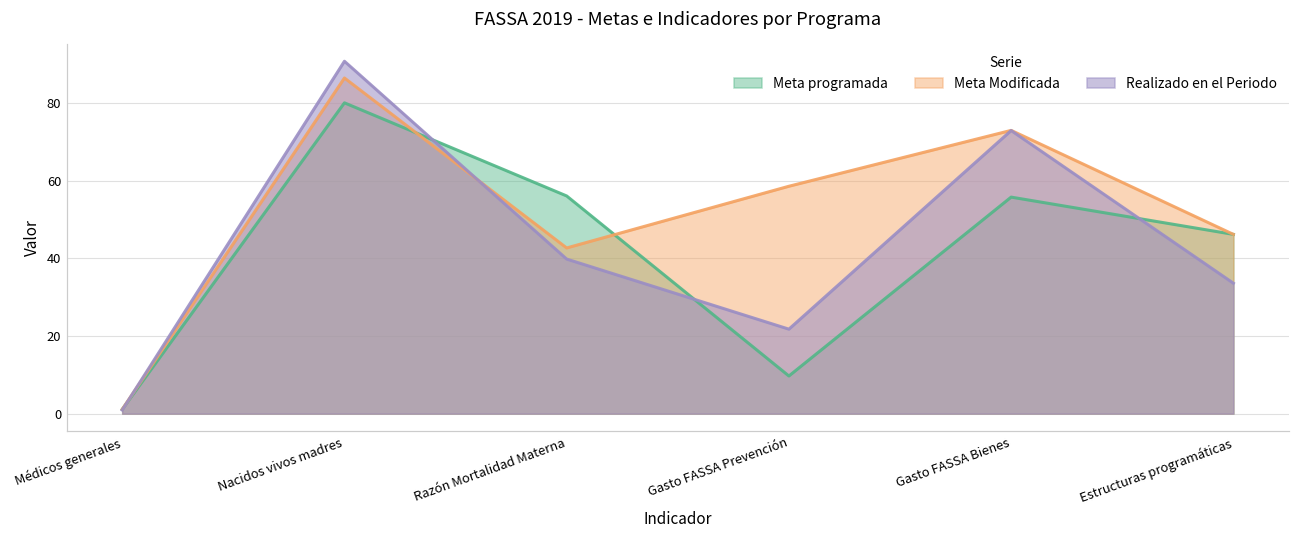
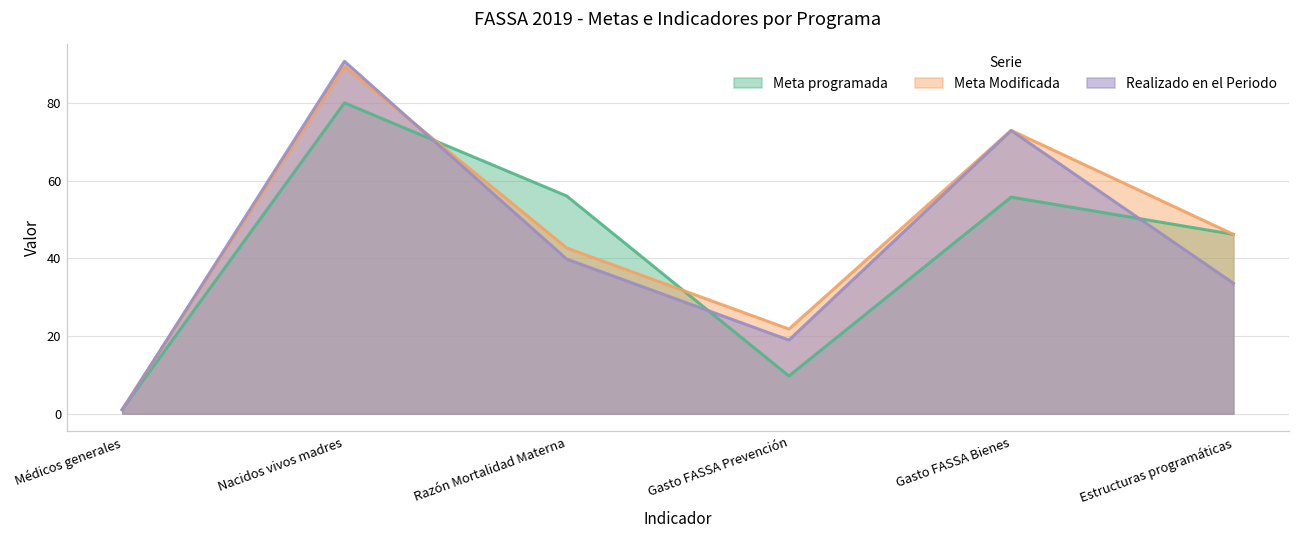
  {
    "Meta programada": {
      "Nacidos vivos madres": 80,
      "Razón Mortalidad Materna": 56,
      "Gasto FASSA Prevención": 10,
      "Gasto FASSA Bienes": 56
    },
    "Meta Modificada": {
-     "Nacidos vivos madres": 87,
+     "Nacidos vivos madres": 90,
      "Razón Mortalidad Materna": 43,
-     "Gasto FASSA Prevención": 59
+     "Gasto FASSA Prevención": 22
    },
    "Realizado en el Periodo": {
      "Nacidos vivos madres": 91,
      "Razón Mortalidad Materna": 40,
-     "Gasto FASSA Prevención": 22,
+     "Gasto FASSA Prevención": 19,
      "Estructuras programáticas": 34
    }
  }
